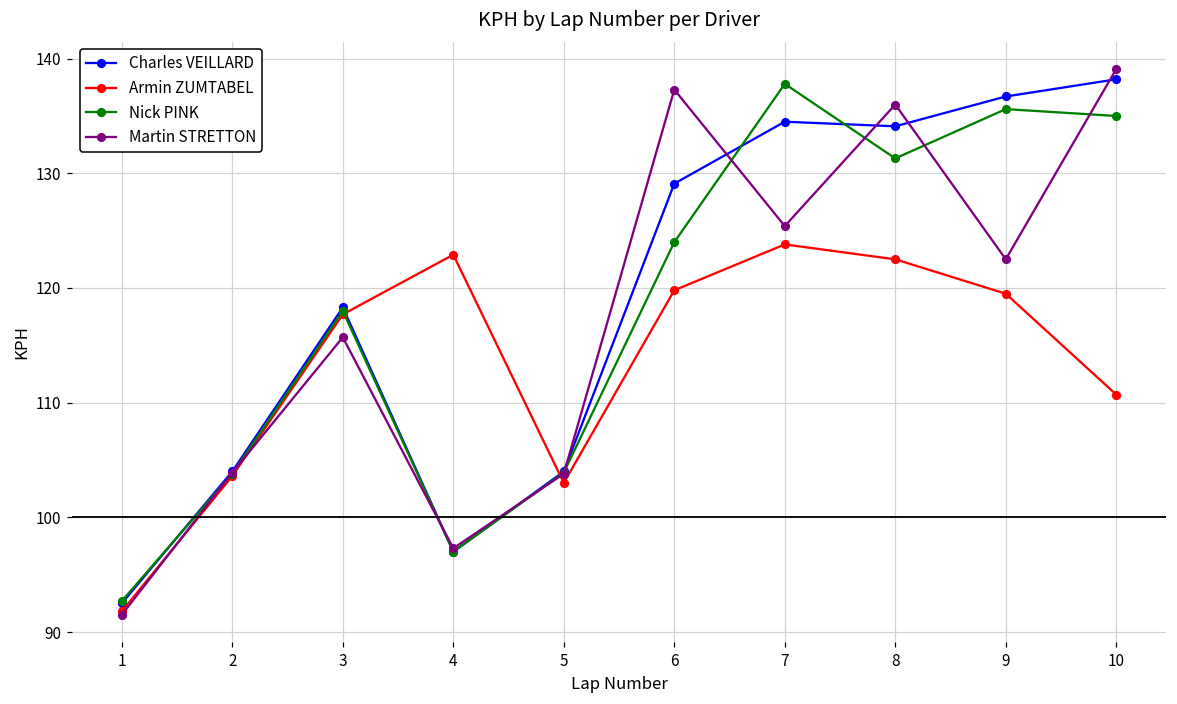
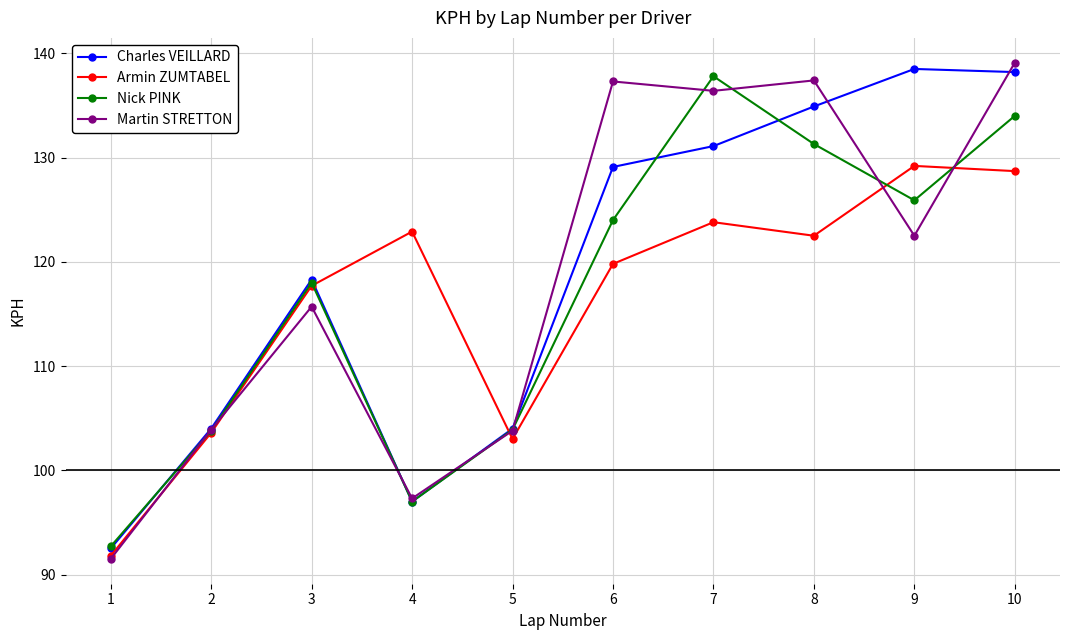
  {
    "Charles VEILLARD": {
      "3": 118.3,
      "6": 129.1,
-     "7": 134.5,
-     "8": 134.1,
-     "9": 136.7,
+     "7": 131.1,
+     "8": 134.9,
+     "9": 138.5,
      "10": 138.2
    },
    "Armin ZUMTABEL": {
      "1": 91.8,
      "3": 117.7,
      "4": 122.9,
      "5": 103.0,
      "6": 119.8,
      "7": 123.8,
      "8": 122.5,
-     "9": 119.5,
-     "10": 110.7
+     "9": 129.2,
+     "10": 128.7
    },
    "Nick PINK": {
      "3": 118.0,
      "6": 124.0,
      "7": 137.8,
      "8": 131.3,
-     "9": 135.6,
-     "10": 135
+     "9": 125.9,
+     "10": 134
    },
    "Martin STRETTON": {
      "1": 91.5,
      "3": 115.7,
      "4": 97.3,
      "6": 137.3,
-     "7": 125.4,
-     "8": 136.0,
+     "7": 136.4,
+     "8": 137.4,
      "9": 122.5,
      "10": 139.1
    }
  }
